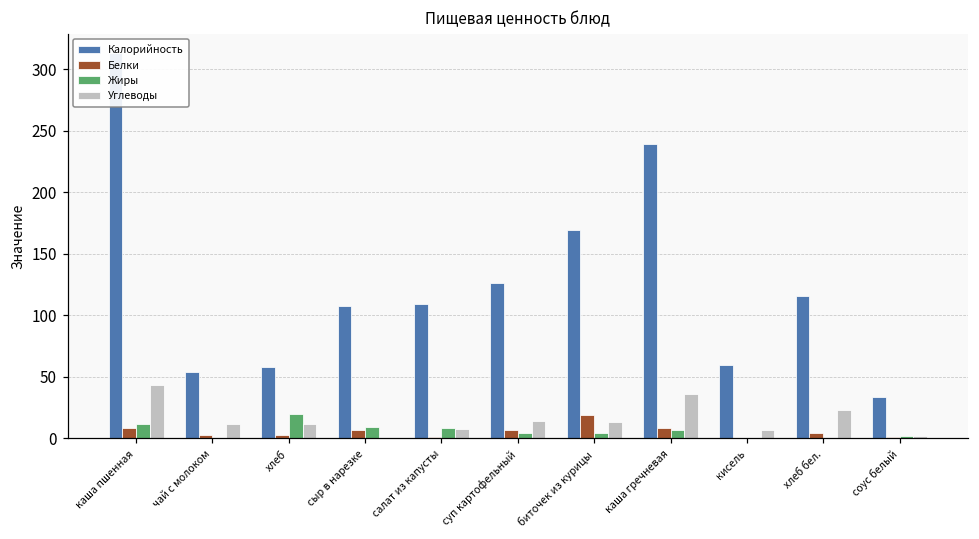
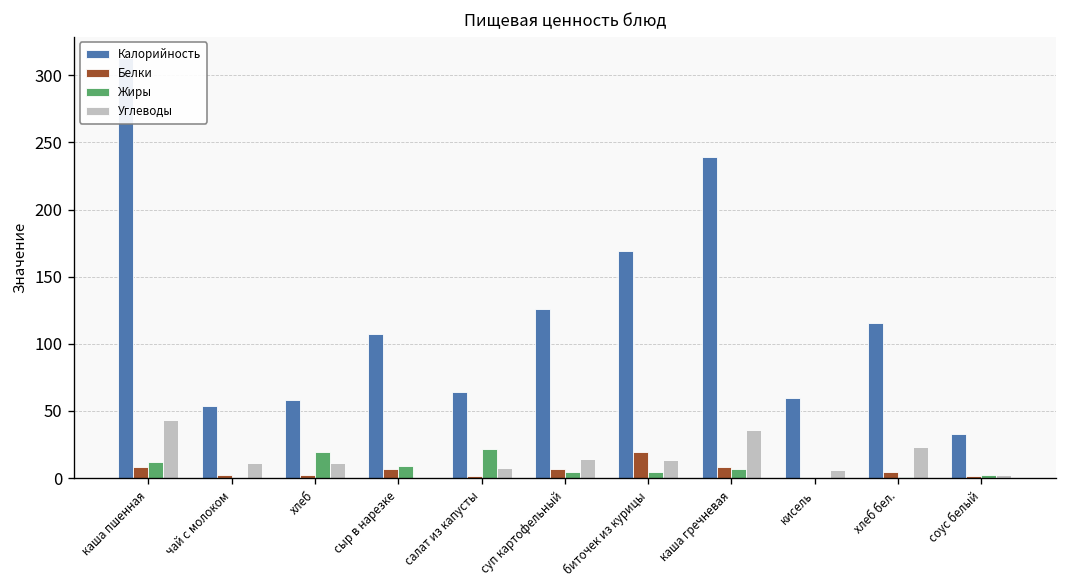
  {
    "Калорийность": {
      "чай с молоком": 54,
      "хлеб": 58,
      "сыр в нарезке": 108,
-     "салат из капусты": 109,
+     "салат из капусты": 65,
      "суп картофельный": 126,
      "биточек из курицы": 170,
      "каша гречневая": 239,
      "кисель": 60,
      "хлеб бел.": 116,
      "соус белый": 33
    },
    "Белки": {
      "каша пшенная": 9,
      "чай с молоком": 2,
      "хлеб": 2,
      "сыр в нарезке": 7,
      "суп картофельный": 7,
      "биточек из курицы": 19,
      "каша гречневая": 8,
      "хлеб бел.": 5
    },
    "Жиры": {
      "каша пшенная": 12,
      "хлеб": 20,
      "сыр в нарезке": 9,
-     "салат из капусты": 8,
+     "салат из капусты": 22,
      "суп картофельный": 5,
      "биточек из курицы": 4,
      "каша гречневая": 7
    },
    "Углеводы": {
      "каша пшенная": 44,
      "чай с молоком": 12,
      "хлеб": 12,
      "сыр в нарезке": 0,
      "салат из капусты": 8,
      "суп картофельный": 14,
      "биточек из курицы": 14,
      "каша гречневая": 36,
      "кисель": 6,
      "хлеб бел.": 23
    }
  }
